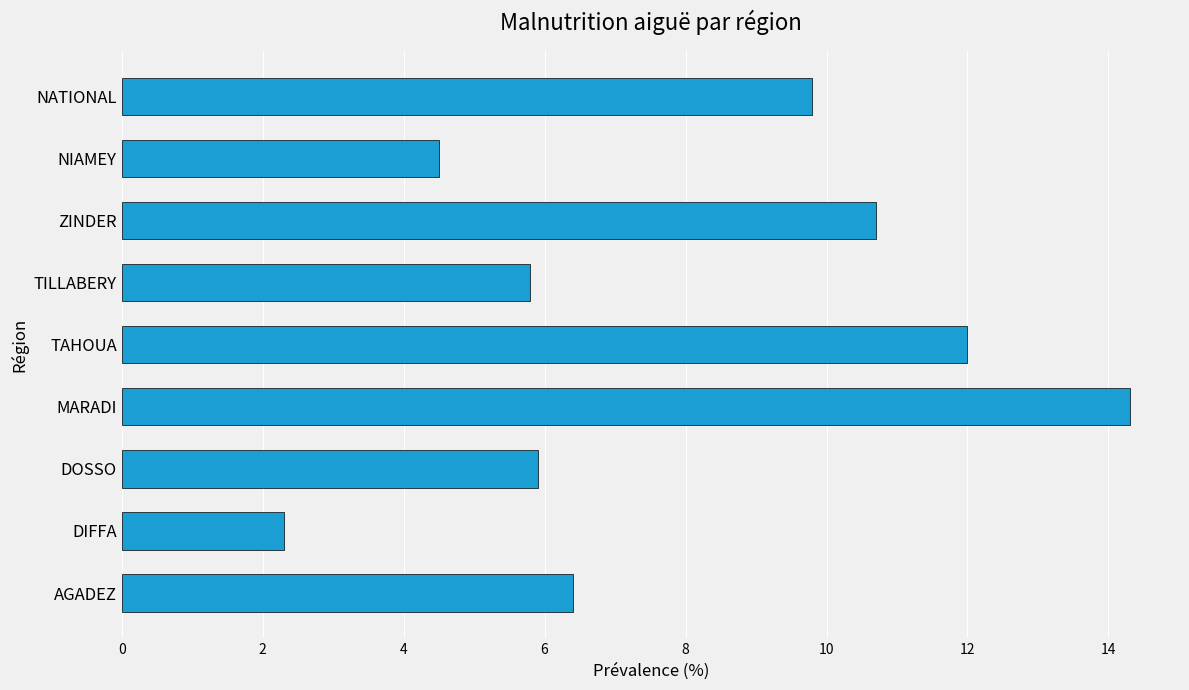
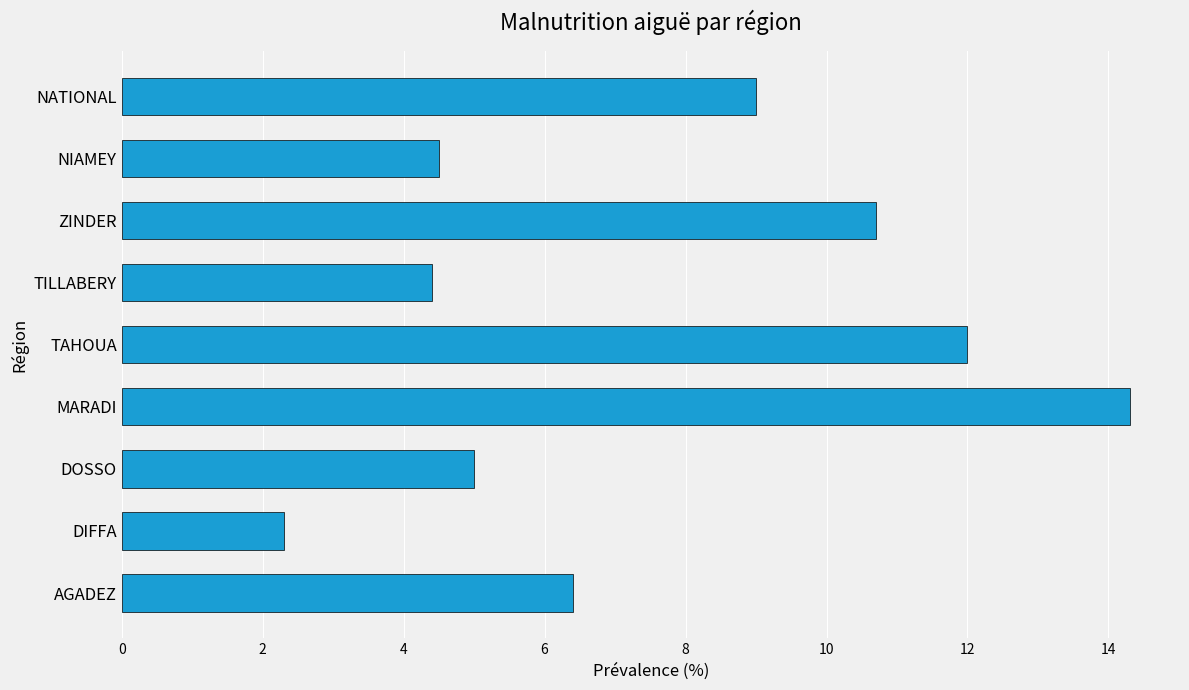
  {
-   "NATIONAL": 9.8,
+   "NATIONAL": 9.0,
    "NIAMEY": 4.5,
    "ZINDER": 10.7,
-   "TILLABERY": 5.8,
+   "TILLABERY": 4.4,
    "TAHOUA": 12.0,
    "MARADI": 14.3,
-   "DOSSO": 5.9,
+   "DOSSO": 5.0,
    "DIFFA": 2.3,
    "AGADEZ": 6.4
  }
